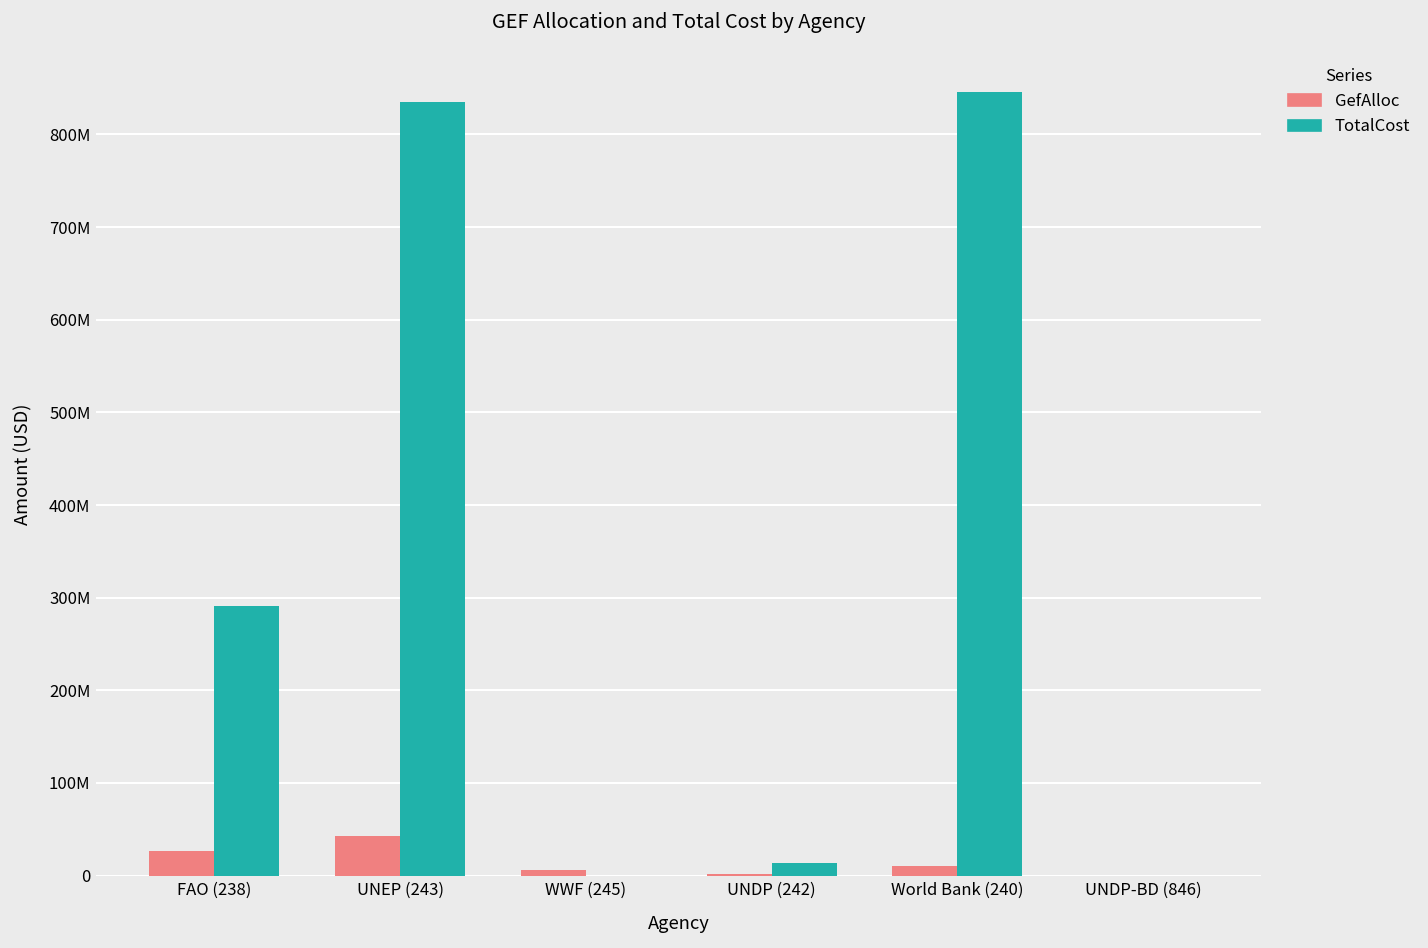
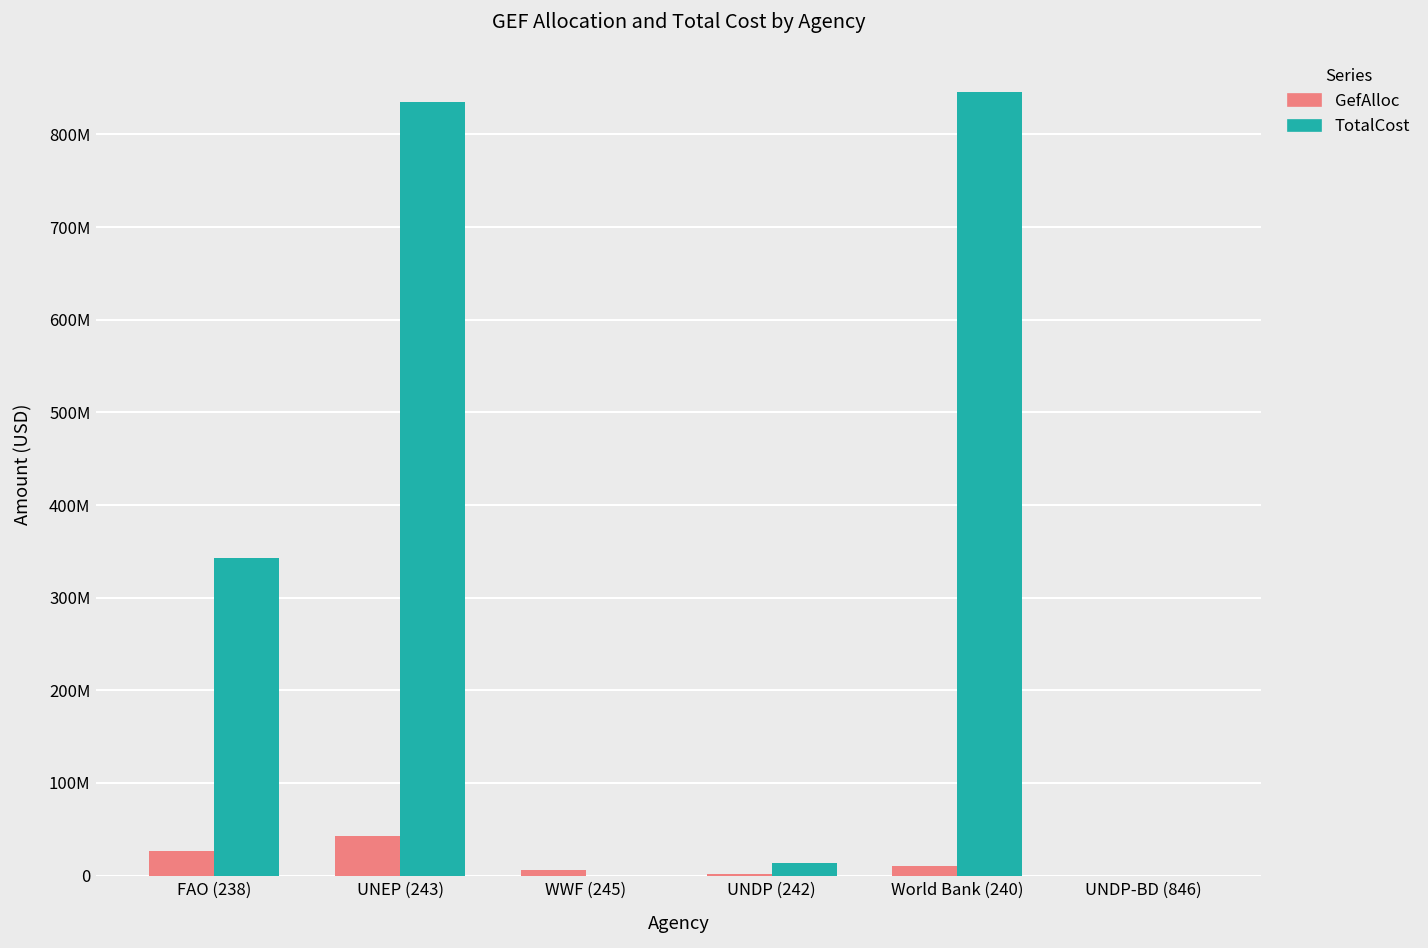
  {
    "GefAlloc": {
      "FAO (238)": 30000000,
      "UNEP (243)": 40000000,
      "WWF (245)": 10000000,
      "World Bank (240)": 10000000,
      "UNDP-BD (846)": 0
    },
    "TotalCost": {
-     "FAO (238)": 290000000,
+     "FAO (238)": 340000000,
      "UNEP (243)": 830000000,
      "WWF (245)": 0,
      "UNDP (242)": 10000000,
      "World Bank (240)": 850000000,
      "UNDP-BD (846)": 0
    }
  }
